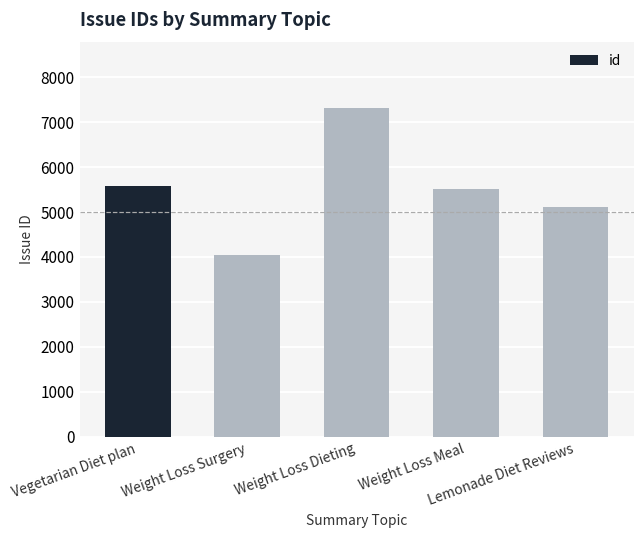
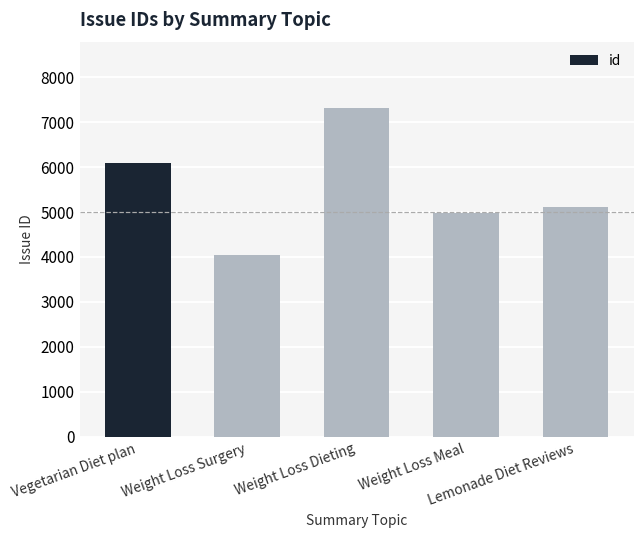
  {
-   "Vegetarian Diet plan": 5600,
+   "Vegetarian Diet plan": 6100,
    "Weight Loss Surgery": 4000,
    "Weight Loss Dieting": 7300,
-   "Weight Loss Meal": 5500,
+   "Weight Loss Meal": 5000,
    "Lemonade Diet Reviews": 5100
  }
